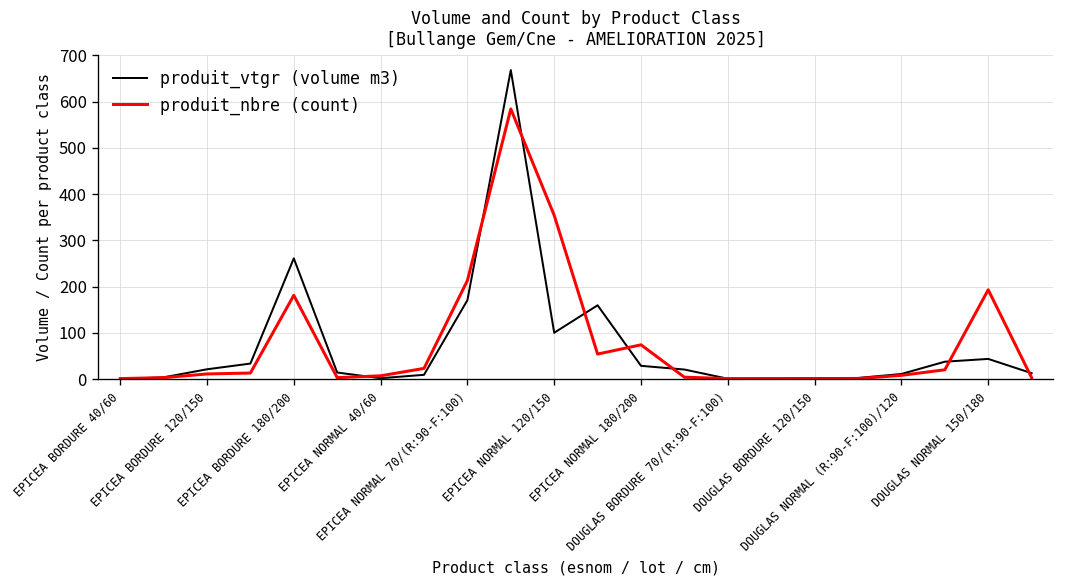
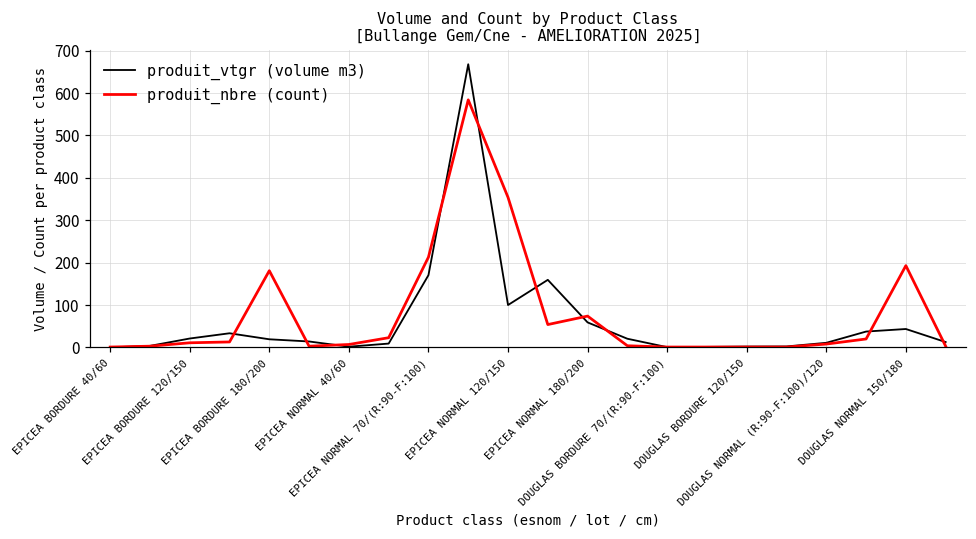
  {
    "produit_vtgr (volume m3)": {
      "EPICEA BORDURE 120/150": 20,
-     "EPICEA BORDURE 180/200": 260,
+     "EPICEA BORDURE 180/200": 20,
      "EPICEA NORMAL 70/(R:90-F:100)": 170,
      "EPICEA NORMAL 120/150": 100,
-     "EPICEA NORMAL 180/200": 30,
+     "EPICEA NORMAL 180/200": 60,
      "DOUGLAS NORMAL 150/180": 40
    },
    "produit_nbre (count)": {
      "EPICEA BORDURE 120/150": 10,
      "EPICEA BORDURE 180/200": 180,
      "EPICEA NORMAL 70/(R:90-F:100)": 210,
      "EPICEA NORMAL 120/150": 350,
      "EPICEA NORMAL 180/200": 70,
      "DOUGLAS NORMAL 150/180": 190
    }
  }
